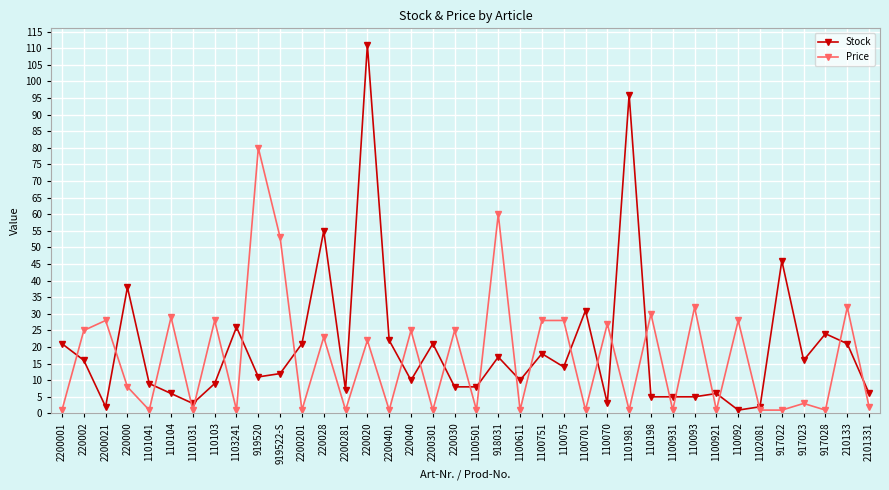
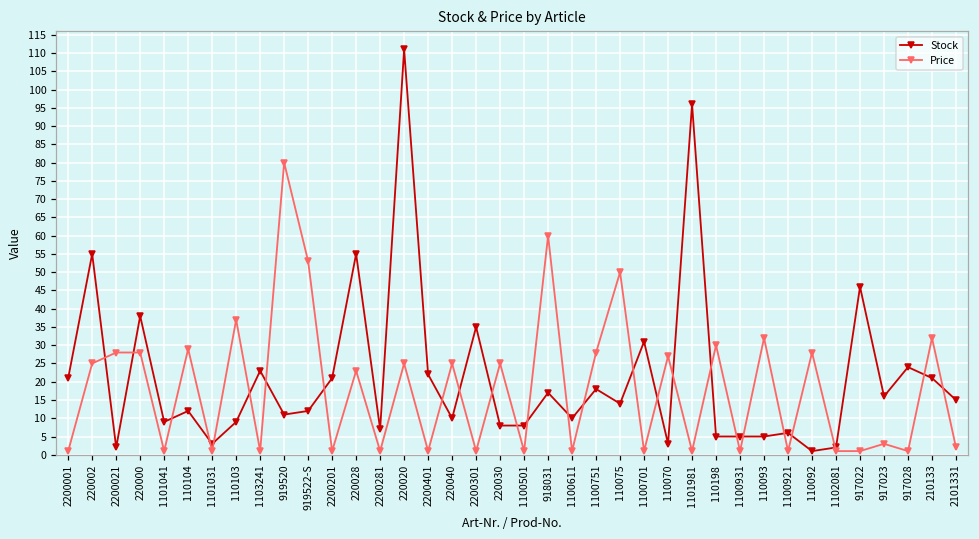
  {
    "Stock": {
      "2200001": 21,
-     "220002": 16,
+     "220002": 55,
      "2200021": 2,
      "220000": 38,
      "1101041": 9,
-     "110104": 6,
+     "110104": 12,
      "1101031": 3,
      "110103": 9,
-     "1103241": 26,
+     "1103241": 23,
      "919520": 11,
      "919522-S": 12,
      "2200201": 21,
      "220028": 55,
      "2200281": 7,
      "220020": 111,
      "2200401": 22,
      "220040": 10,
-     "2200301": 21,
+     "2200301": 35,
      "220030": 8,
      "1100501": 8,
      "918031": 17,
      "1100611": 10,
      "1100751": 18,
      "110075": 14,
      "1100701": 31,
      "110070": 3,
      "1101981": 96,
      "110198": 5,
      "1100931": 5,
      "110093": 5,
      "1100921": 6,
      "110092": 1,
      "1102081": 2,
      "917022": 46,
      "917023": 16,
      "917028": 24,
      "210133": 21,
-     "2101331": 6
+     "2101331": 15
    },
    "Price": {
      "2200001": 1,
      "220002": 25,
      "2200021": 28,
-     "220000": 8,
+     "220000": 28,
      "1101041": 1,
      "110104": 29,
      "1101031": 1,
-     "110103": 28,
+     "110103": 37,
      "1103241": 1,
      "919520": 80,
      "919522-S": 53,
      "2200201": 1,
      "220028": 23,
      "2200281": 1,
-     "220020": 22,
+     "220020": 25,
      "2200401": 1,
      "220040": 25,
      "2200301": 1,
      "220030": 25,
      "1100501": 1,
      "918031": 60,
      "1100611": 1,
      "1100751": 28,
-     "110075": 28,
+     "110075": 50,
      "1100701": 1,
      "110070": 27,
      "1101981": 1,
      "110198": 30,
      "1100931": 1,
      "110093": 32,
      "1100921": 1,
      "110092": 28,
      "1102081": 1,
      "917022": 1,
      "917023": 3,
      "917028": 1,
      "210133": 32,
      "2101331": 2
    }
  }
